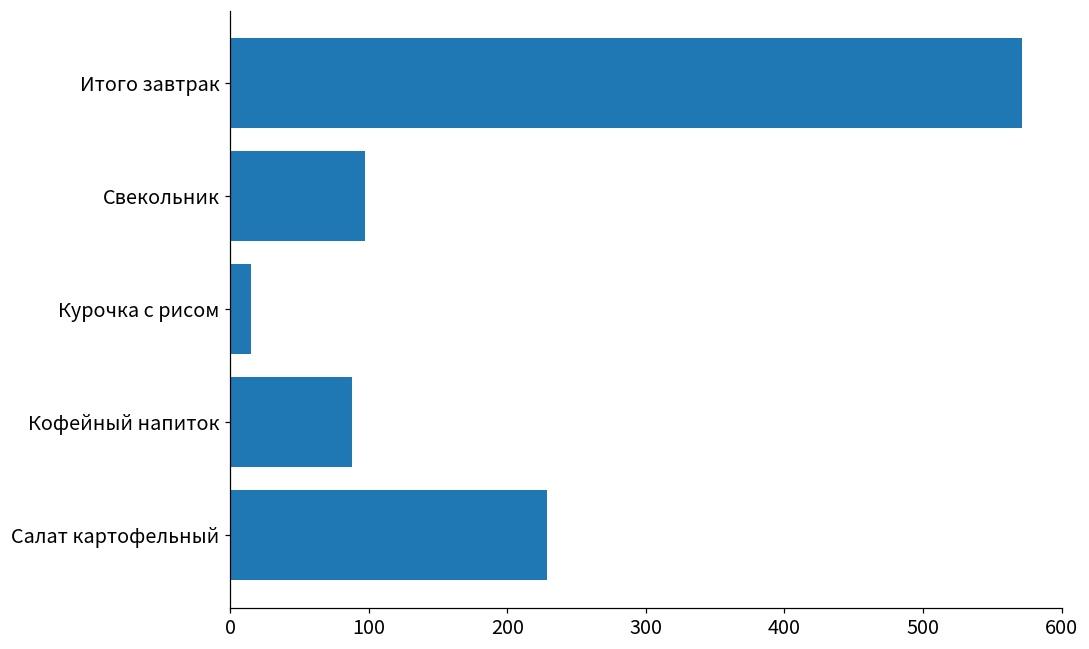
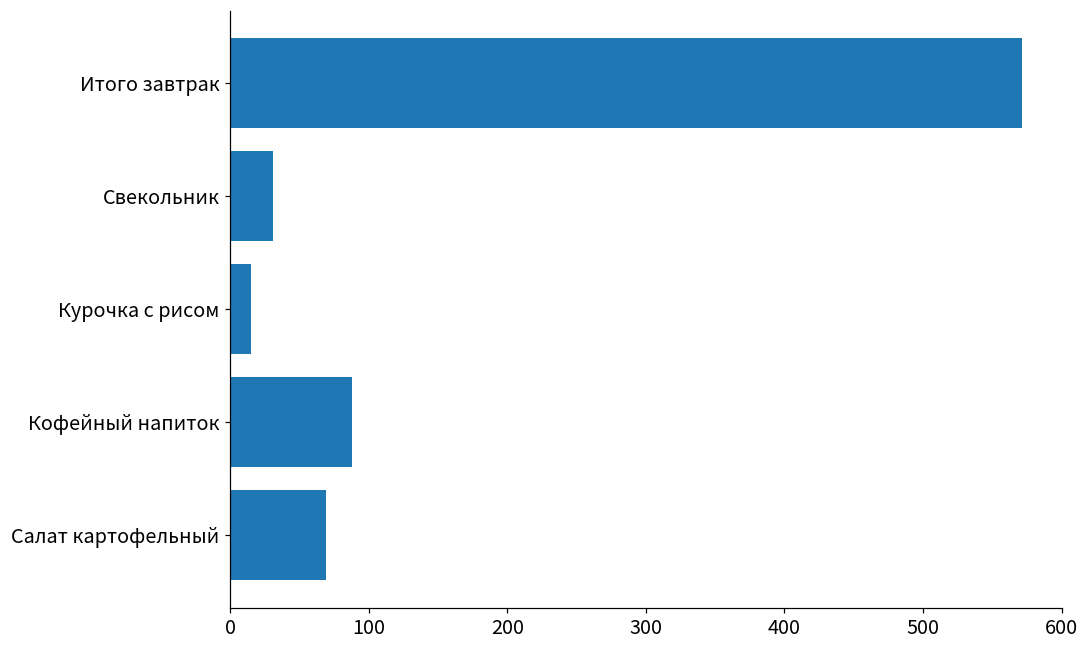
  {
    "Итого завтрак": 572,
-   "Свекольник": 97,
+   "Свекольник": 31,
    "Курочка с рисом": 15,
    "Кофейный напиток": 88,
-   "Салат картофельный": 228
+   "Салат картофельный": 69
  }
